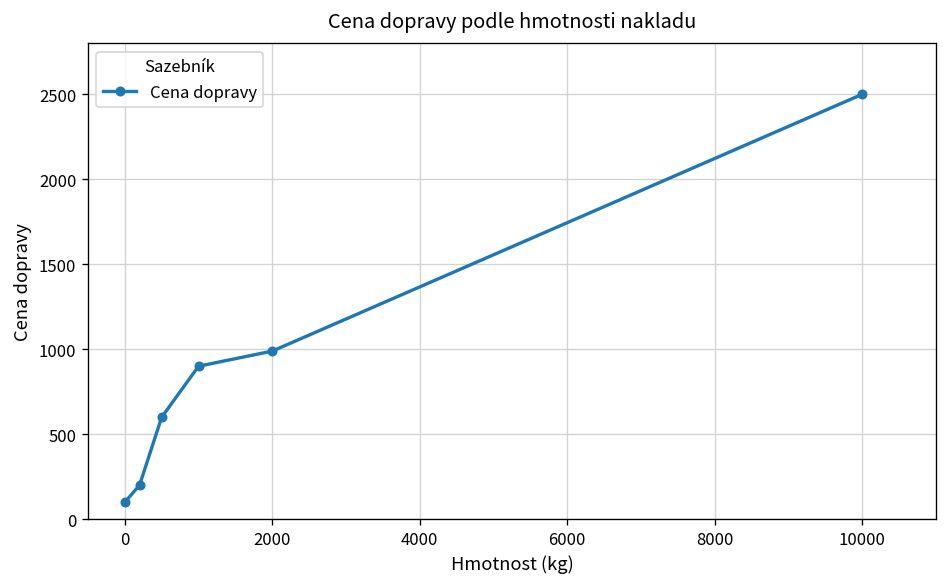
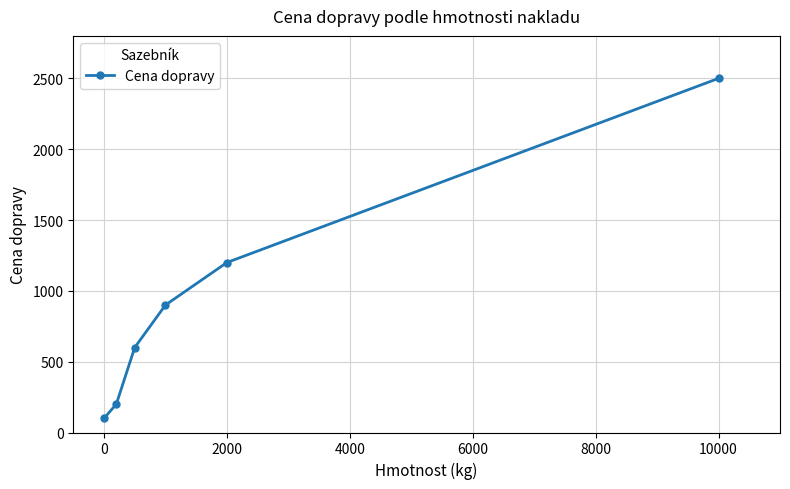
  {
    "0": 100,
-   "2000": 990,
+   "2000": 1200,
    "10000": 2500
  }
